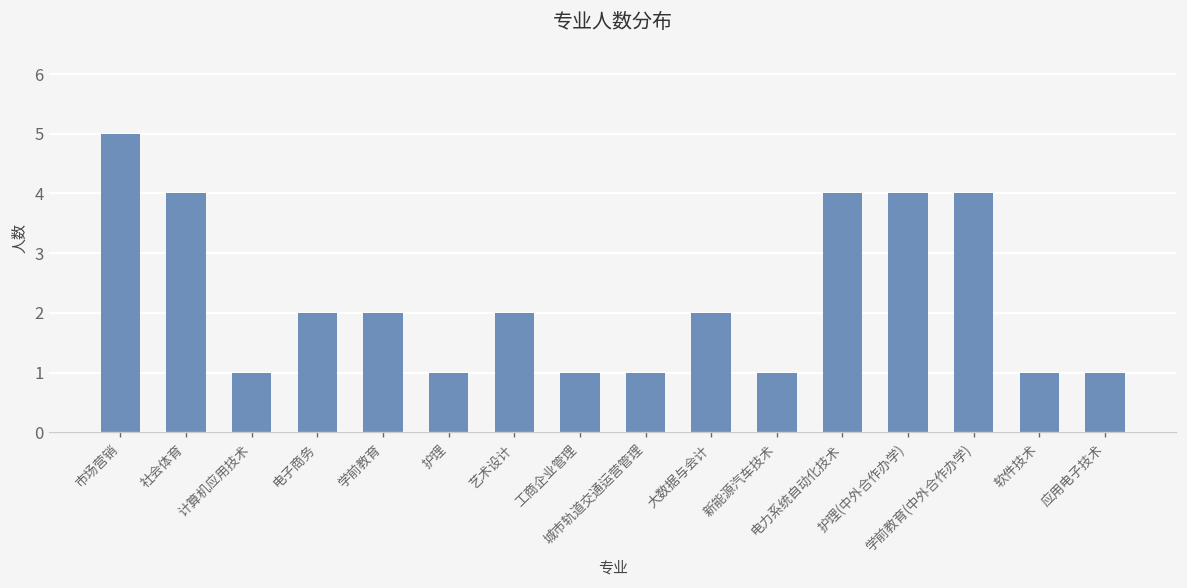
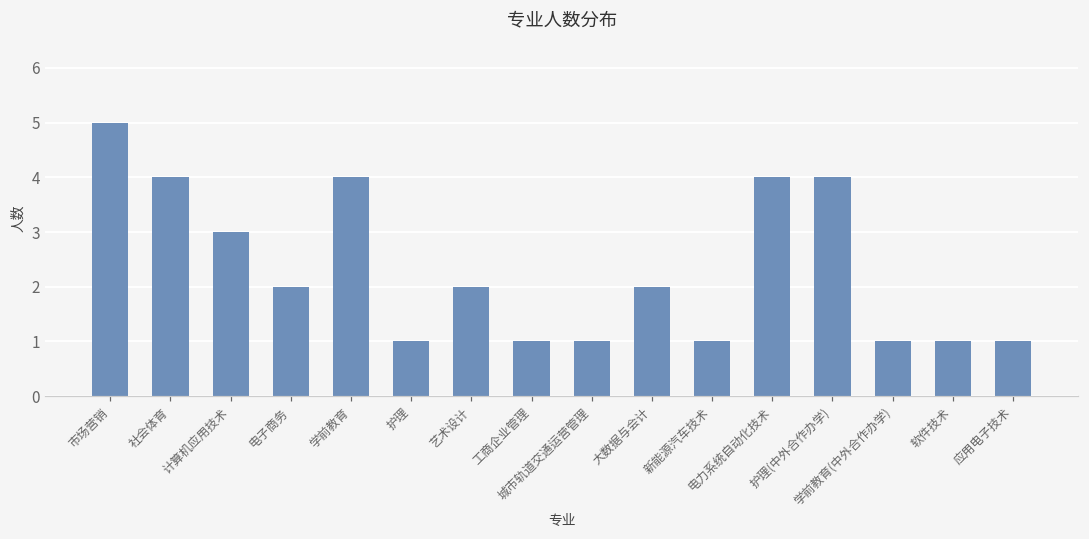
  {
    "市场营销": 5,
    "社会体育": 4,
-   "计算机应用技术": 1,
+   "计算机应用技术": 3,
    "电子商务": 2,
-   "学前教育": 2,
+   "学前教育": 4,
    "护理": 1,
    "艺术设计": 2,
    "工商企业管理": 1,
    "城市轨道交通运营管理": 1,
    "大数据与会计": 2,
    "新能源汽车技术": 1,
    "电力系统自动化技术": 4,
    "护理(中外合作办学)": 4,
-   "学前教育(中外合作办学)": 4,
+   "学前教育(中外合作办学)": 1,
    "软件技术": 1,
    "应用电子技术": 1
  }
